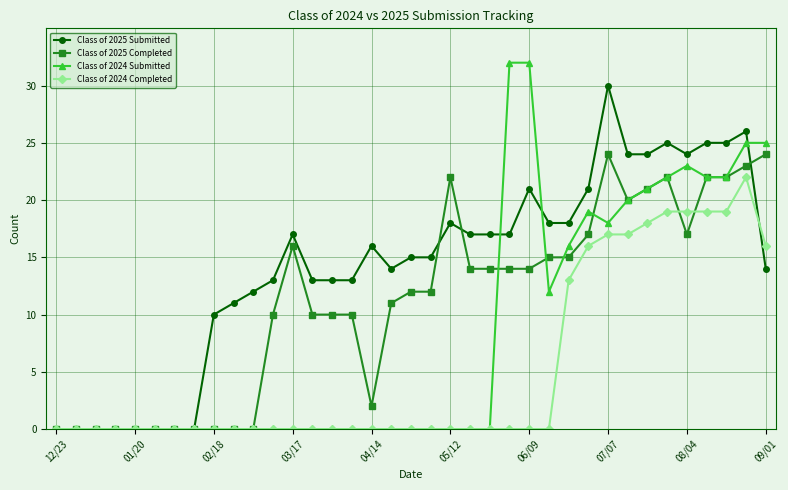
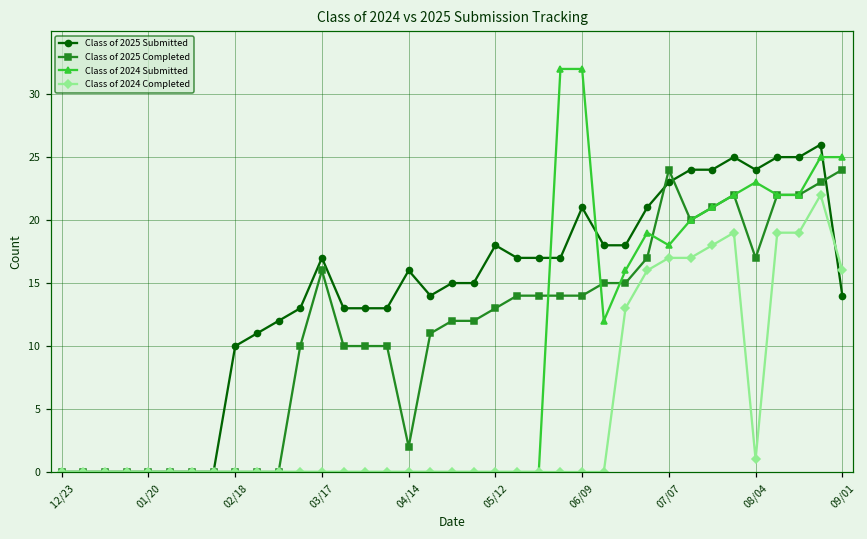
  {
    "Class of 2025 Submitted": {
      "02/18": 10,
      "03/17": 17,
      "04/14": 16,
      "05/12": 18,
      "06/09": 21,
-     "07/07": 30,
+     "07/07": 23,
      "08/04": 24,
      "09/01": 14
    },
    "Class of 2025 Completed": {
      "03/17": 16,
      "04/14": 2,
-     "05/12": 22,
+     "05/12": 13,
      "06/09": 14,
      "07/07": 24,
      "08/04": 17,
      "09/01": 24
    },
    "Class of 2024 Submitted": {
      "06/09": 32,
      "07/07": 18,
      "08/04": 23,
      "09/01": 25
    },
    "Class of 2024 Completed": {
      "06/09": 0,
      "07/07": 17,
-     "08/04": 19,
+     "08/04": 1,
      "09/01": 16
    }
  }
